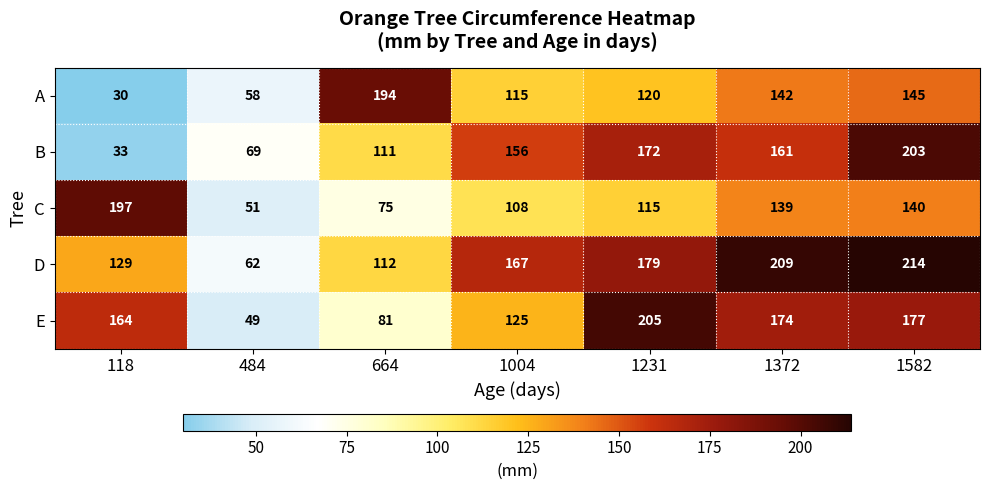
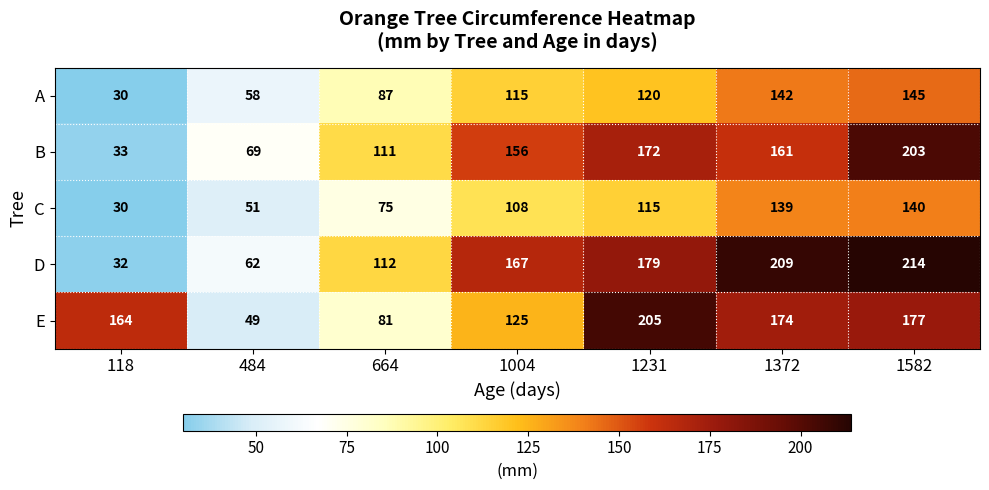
  {
    "A": {
      "118": 30,
      "484": 58,
-     "664": 194,
+     "664": 87,
      "1004": 115,
      "1231": 120,
      "1372": 142,
      "1582": 145
    },
    "B": {
      "118": 33,
      "484": 69,
      "664": 111,
      "1004": 156,
      "1231": 172,
      "1372": 161,
      "1582": 203
    },
    "C": {
-     "118": 197,
+     "118": 30,
      "484": 51,
      "664": 75,
      "1004": 108,
      "1231": 115,
      "1372": 139,
      "1582": 140
    },
    "D": {
-     "118": 129,
+     "118": 32,
      "484": 62,
      "664": 112,
      "1004": 167,
      "1231": 179,
      "1372": 209,
      "1582": 214
    },
    "E": {
      "118": 164,
      "484": 49,
      "664": 81,
      "1004": 125,
      "1231": 205,
      "1372": 174,
      "1582": 177
    }
  }
